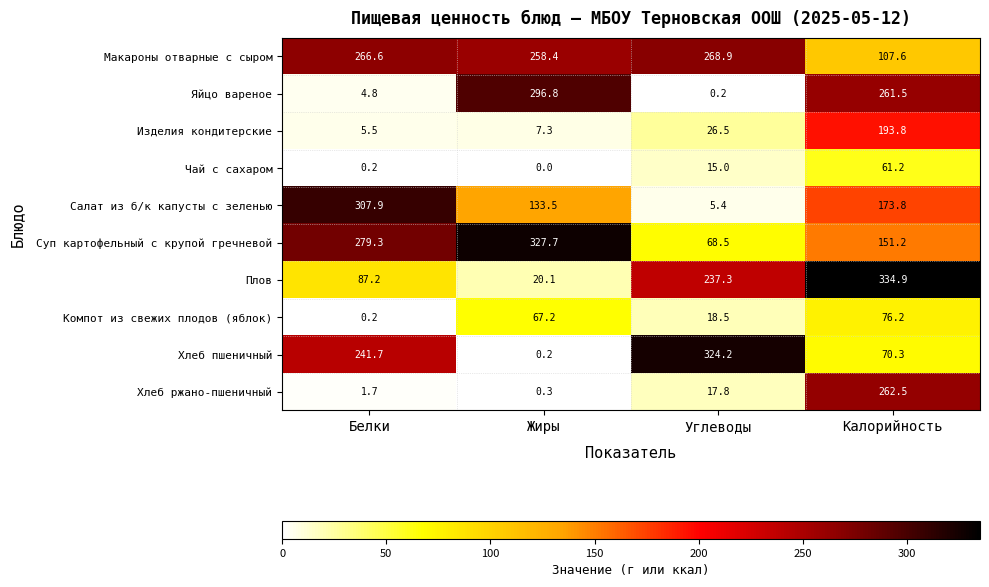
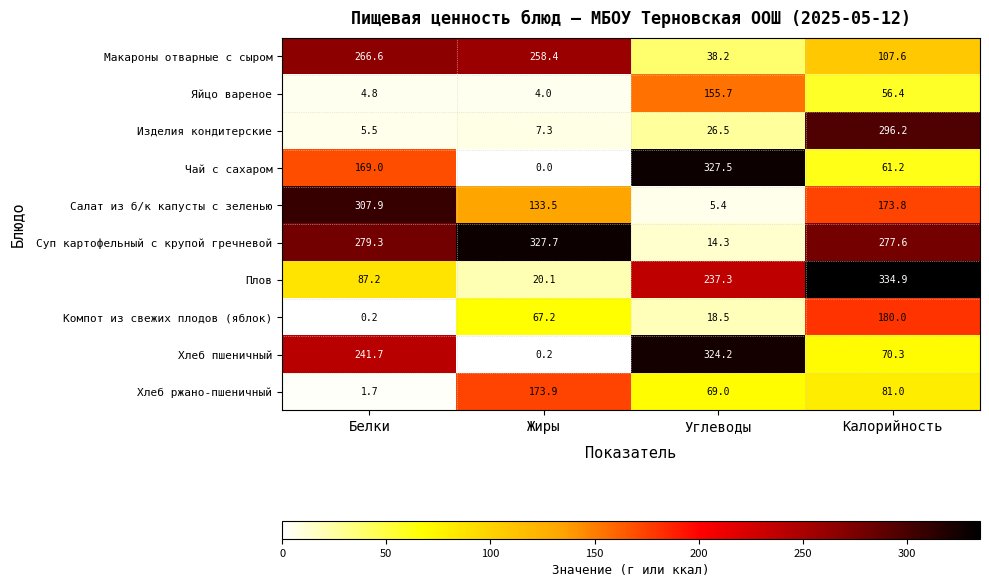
  {
    "Макароны отварные с сыром": {
      "Белки": 266.6,
      "Жиры": 258.4,
-     "Углеводы": 268.9,
+     "Углеводы": 38.2,
      "Калорийность": 107.6
    },
    "Яйцо вареное": {
      "Белки": 4.8,
-     "Жиры": 296.8,
-     "Углеводы": 0.2,
-     "Калорийность": 261.5
+     "Жиры": 4.0,
+     "Углеводы": 155.7,
+     "Калорийность": 56.4
    },
    "Изделия кондитерские": {
      "Белки": 5.5,
      "Жиры": 7.3,
      "Углеводы": 26.5,
-     "Калорийность": 193.8
+     "Калорийность": 296.2
    },
    "Чай с сахаром": {
-     "Белки": 0.2,
+     "Белки": 169.0,
      "Жиры": 0.0,
-     "Углеводы": 15.0,
+     "Углеводы": 327.5,
      "Калорийность": 61.2
    },
    "Салат из б/к капусты с зеленью": {
      "Белки": 307.9,
      "Жиры": 133.5,
      "Углеводы": 5.4,
      "Калорийность": 173.8
    },
    "Суп картофельный с крупой гречневой": {
      "Белки": 279.3,
      "Жиры": 327.7,
-     "Углеводы": 68.5,
-     "Калорийность": 151.2
+     "Углеводы": 14.3,
+     "Калорийность": 277.6
    },
    "Плов": {
      "Белки": 87.2,
      "Жиры": 20.1,
      "Углеводы": 237.3,
      "Калорийность": 334.9
    },
    "Компот из свежих плодов (яблок)": {
      "Белки": 0.2,
      "Жиры": 67.2,
      "Углеводы": 18.5,
-     "Калорийность": 76.2
+     "Калорийность": 180.0
    },
    "Хлеб пшеничный": {
      "Белки": 241.7,
      "Жиры": 0.2,
      "Углеводы": 324.2,
      "Калорийность": 70.3
    },
    "Хлеб ржано-пшеничный": {
      "Белки": 1.7,
-     "Жиры": 0.3,
-     "Углеводы": 17.8,
-     "Калорийность": 262.5
+     "Жиры": 173.9,
+     "Углеводы": 69.0,
+     "Калорийность": 81.0
    }
  }
